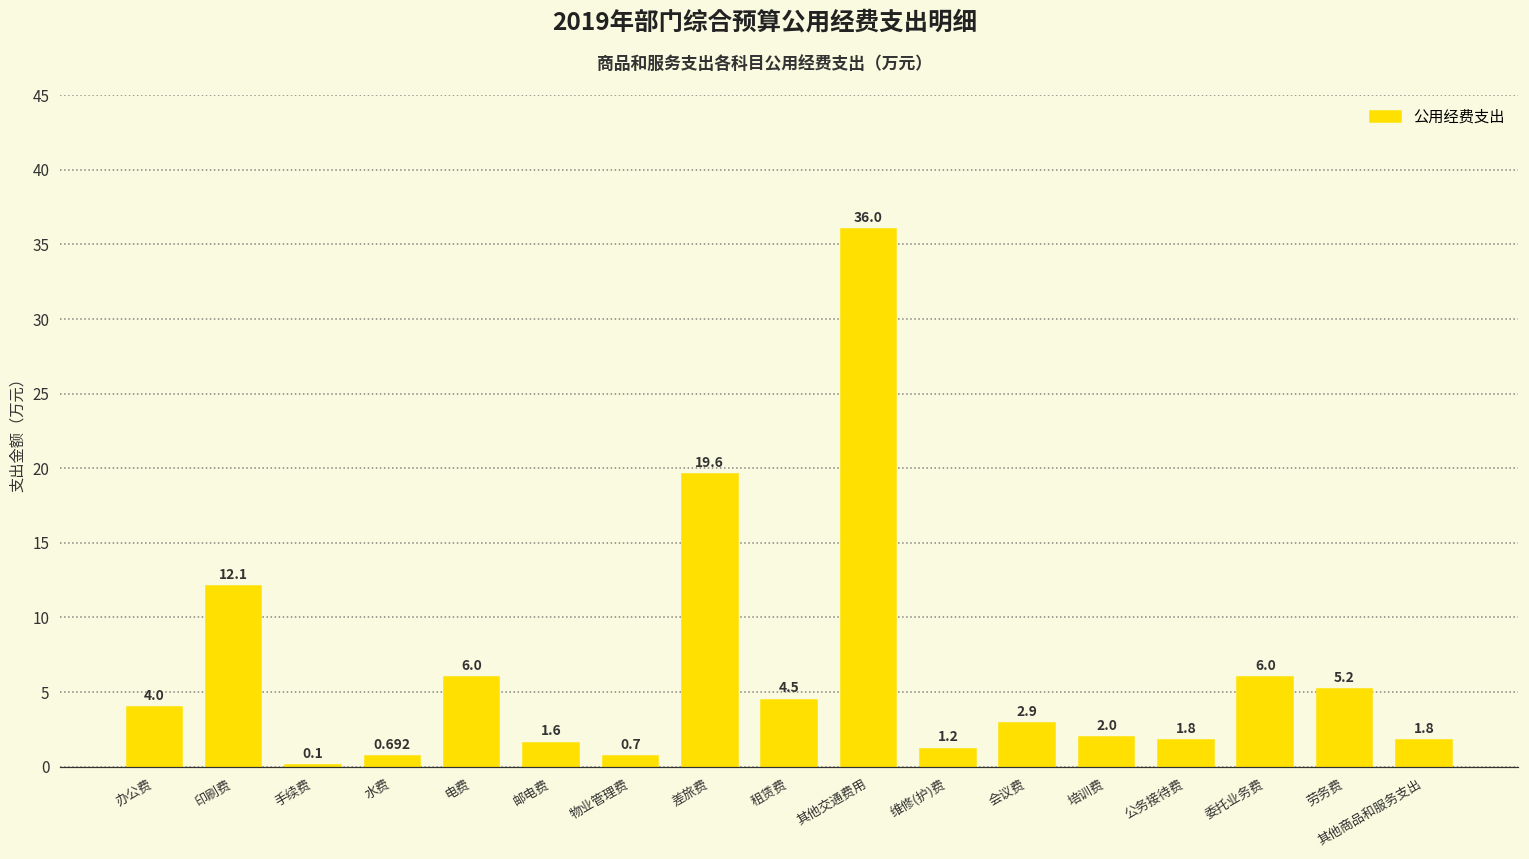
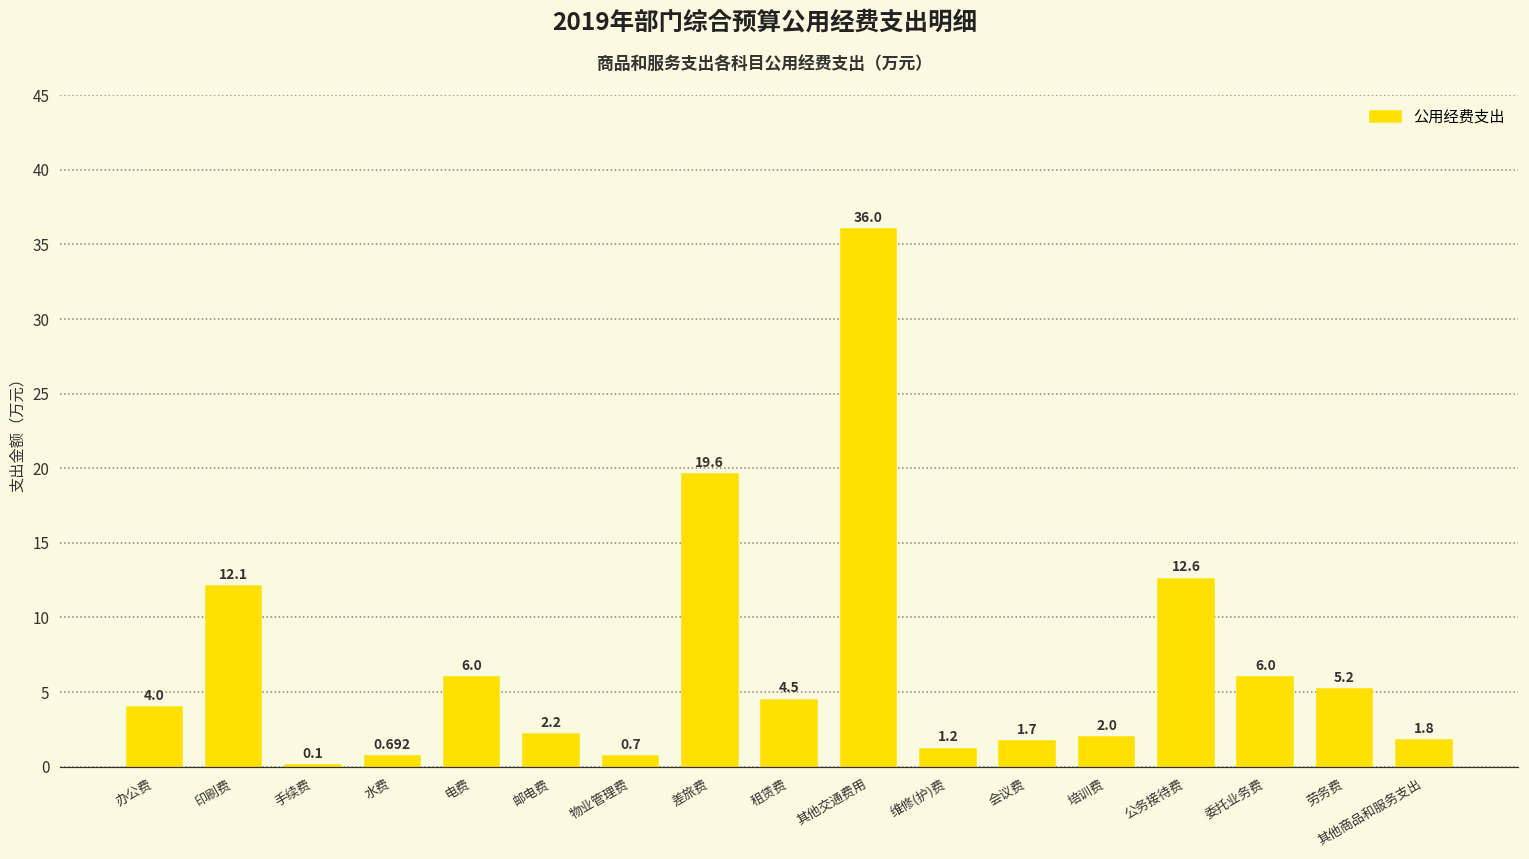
  {
    "办公费": 4.0,
    "印刷费": 12.1,
    "手续费": 0.1,
    "水费": 0.692,
    "电费": 6.0,
-   "邮电费": 1.6,
+   "邮电费": 2.2,
    "物业管理费": 0.7,
    "差旅费": 19.6,
    "租赁费": 4.5,
    "其他交通费用": 36.0,
    "维修(护)费": 1.2,
-   "会议费": 2.9,
+   "会议费": 1.7,
    "培训费": 2.0,
-   "公务接待费": 1.8,
+   "公务接待费": 12.6,
    "委托业务费": 6.0,
    "劳务费": 5.2,
    "其他商品和服务支出": 1.8
  }
